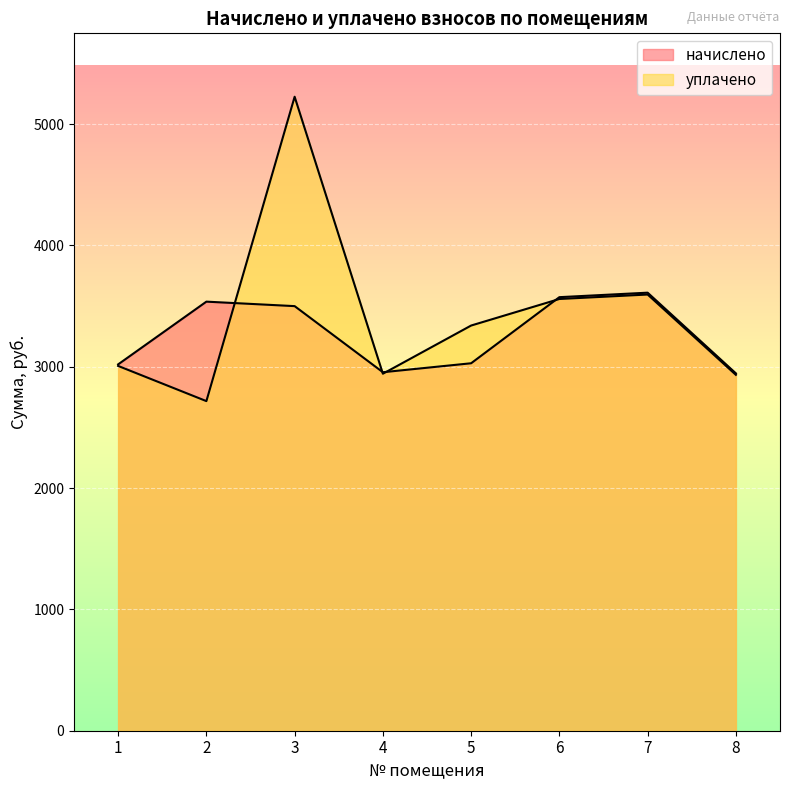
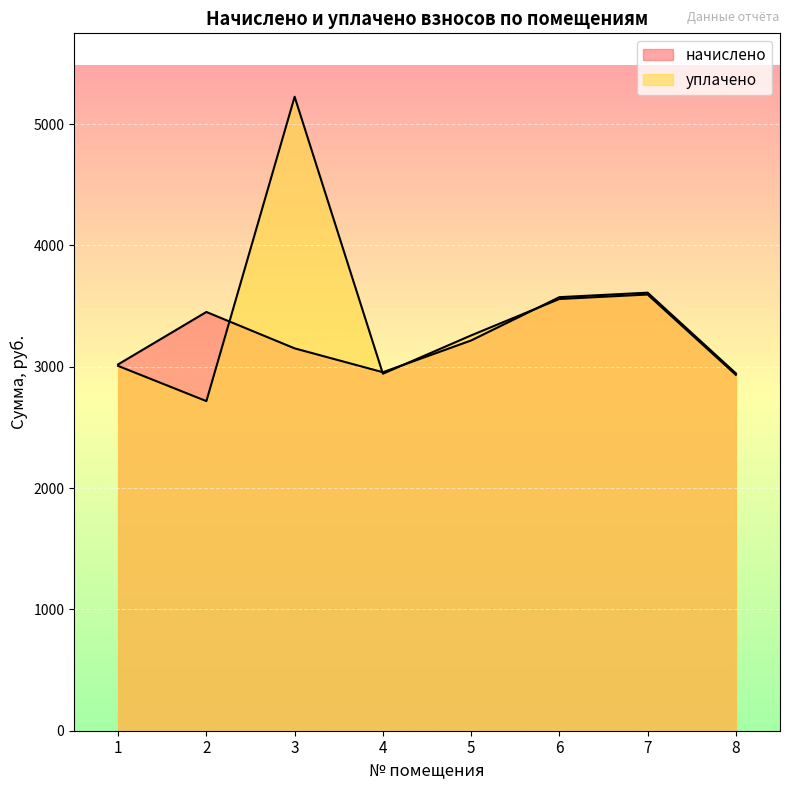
  {
    "начислено": {
-     "2": 3540,
-     "3": 3500,
-     "5": 3030
+     "2": 3450,
+     "3": 3150,
+     "5": 3220
    },
    "уплачено": {
      "2": 2720,
      "3": 5230,
-     "5": 3340
+     "5": 3260
    }
  }
